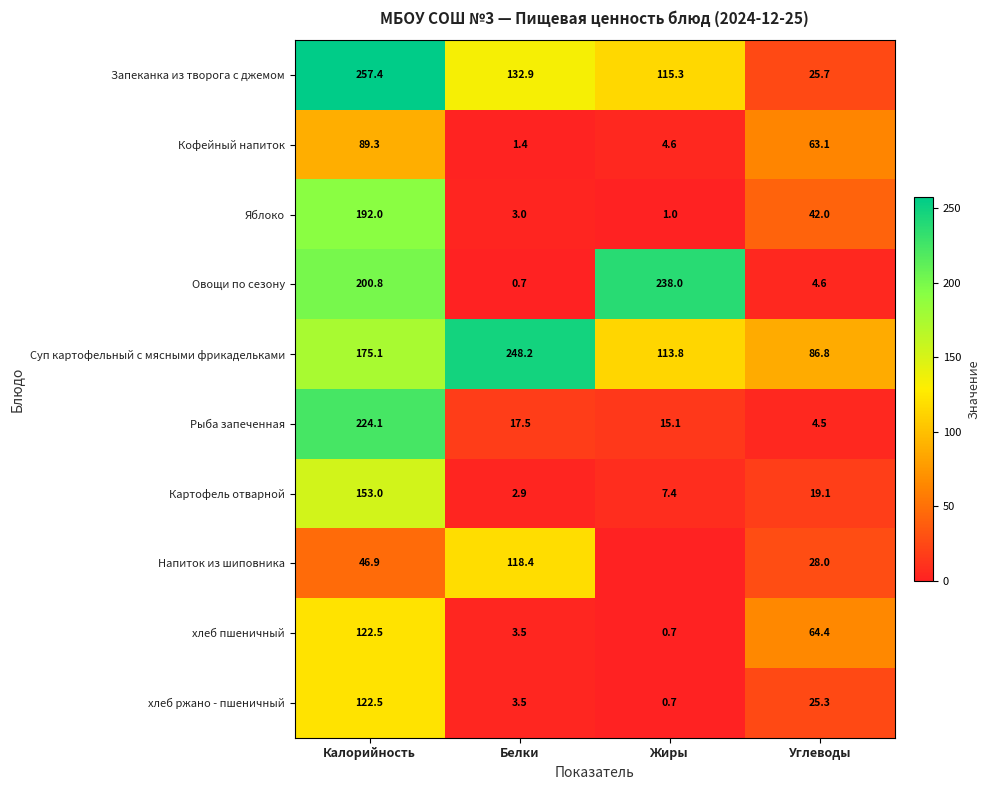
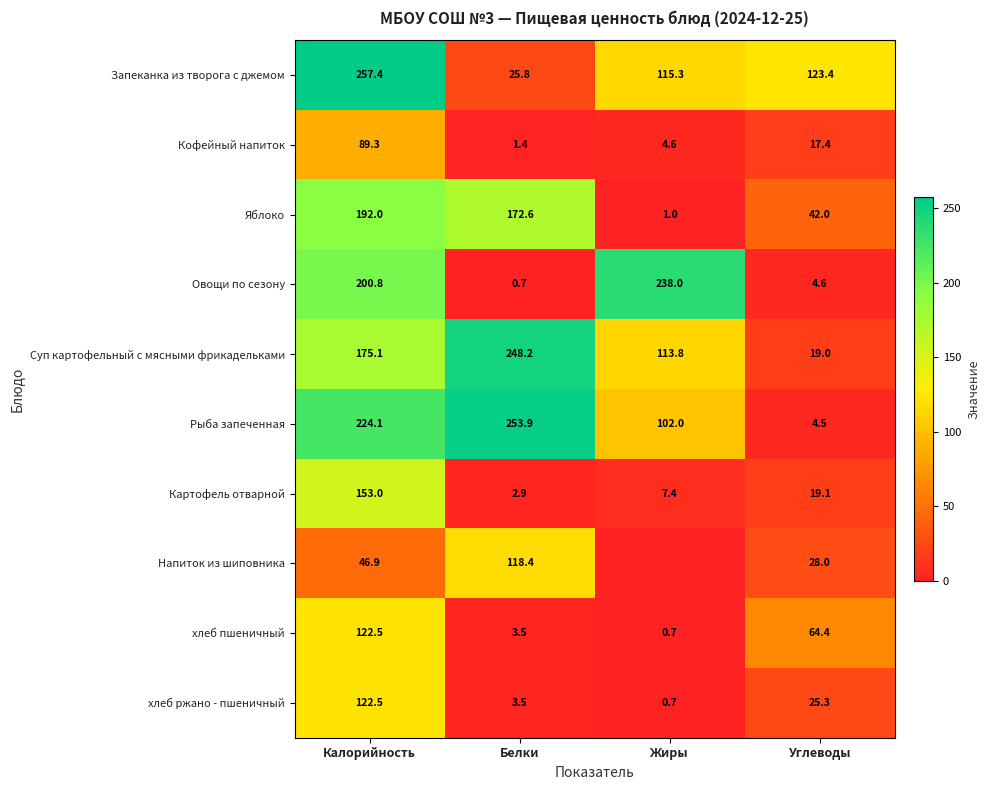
  {
    "Запеканка из творога с джемом": {
      "Калорийность": 257.4,
-     "Белки": 132.9,
+     "Белки": 25.8,
      "Жиры": 115.3,
-     "Углеводы": 25.7
+     "Углеводы": 123.4
    },
    "Кофейный напиток": {
      "Калорийность": 89.3,
      "Белки": 1.4,
      "Жиры": 4.6,
-     "Углеводы": 63.1
+     "Углеводы": 17.4
    },
    "Яблоко": {
      "Калорийность": 192.0,
-     "Белки": 3.0,
+     "Белки": 172.6,
      "Жиры": 1.0,
      "Углеводы": 42.0
    },
    "Овощи по сезону": {
      "Калорийность": 200.8,
      "Белки": 0.7,
      "Жиры": 238.0,
      "Углеводы": 4.6
    },
    "Суп картофельный с мясными фрикадельками": {
      "Калорийность": 175.1,
      "Белки": 248.2,
      "Жиры": 113.8,
-     "Углеводы": 86.8
+     "Углеводы": 19.0
    },
    "Рыба запеченная": {
      "Калорийность": 224.1,
-     "Белки": 17.5,
-     "Жиры": 15.1,
+     "Белки": 253.9,
+     "Жиры": 102.0,
      "Углеводы": 4.5
    },
    "Картофель отварной": {
      "Калорийность": 153.0,
      "Белки": 2.9,
      "Жиры": 7.4,
      "Углеводы": 19.1
    },
    "Напиток из шиповника": {
      "Калорийность": 46.9,
      "Белки": 118.4,
      "Углеводы": 28.0
    },
    "хлеб пшеничный": {
      "Калорийность": 122.5,
      "Белки": 3.5,
      "Жиры": 0.7,
      "Углеводы": 64.4
    },
    "хлеб ржано - пшеничный": {
      "Калорийность": 122.5,
      "Белки": 3.5,
      "Жиры": 0.7,
      "Углеводы": 25.3
    }
  }
